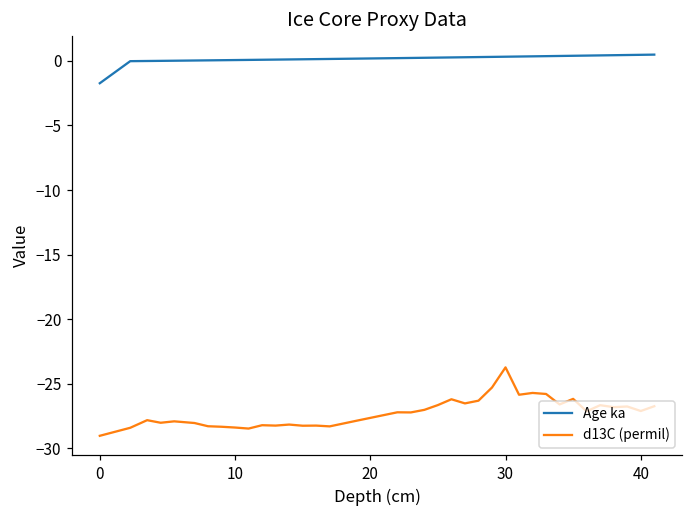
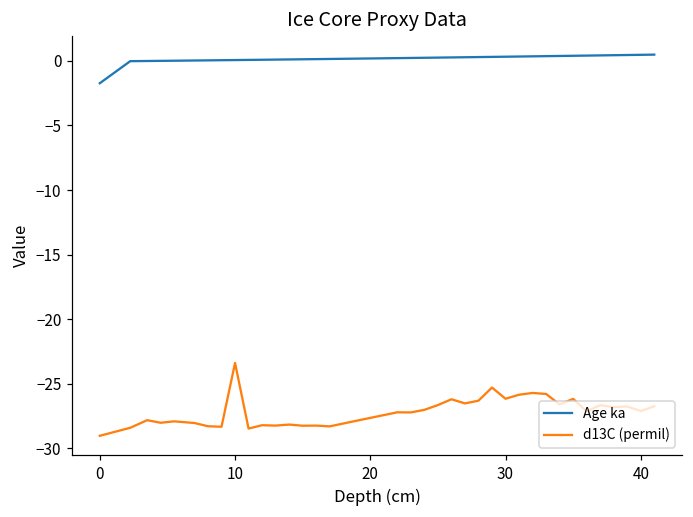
  {
    "Age ka": {
      "0": -1.7,
      "10": 0.1,
      "30": 0.3,
      "40": 0.5
    },
    "d13C (permil)": {
      "0": -29.0,
-     "10": -28.4,
-     "30": -23.7
+     "10": -23.4,
+     "30": -26.2
    }
  }
